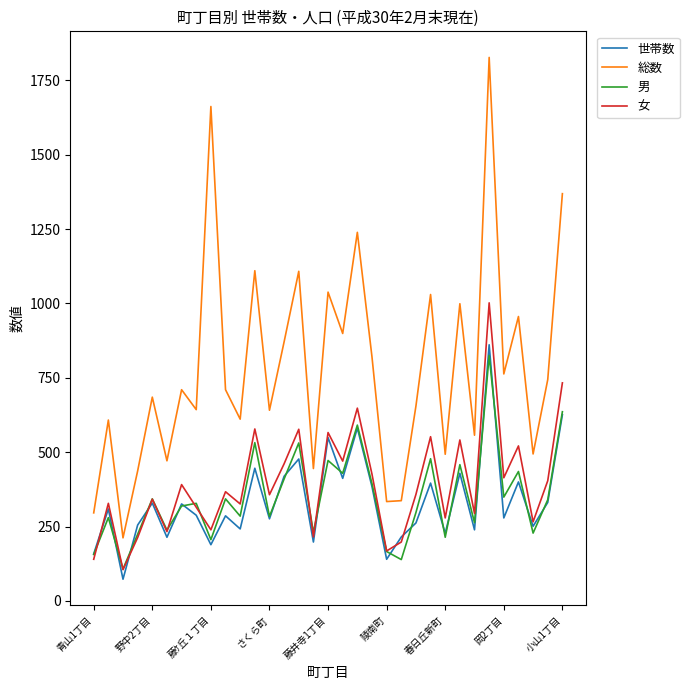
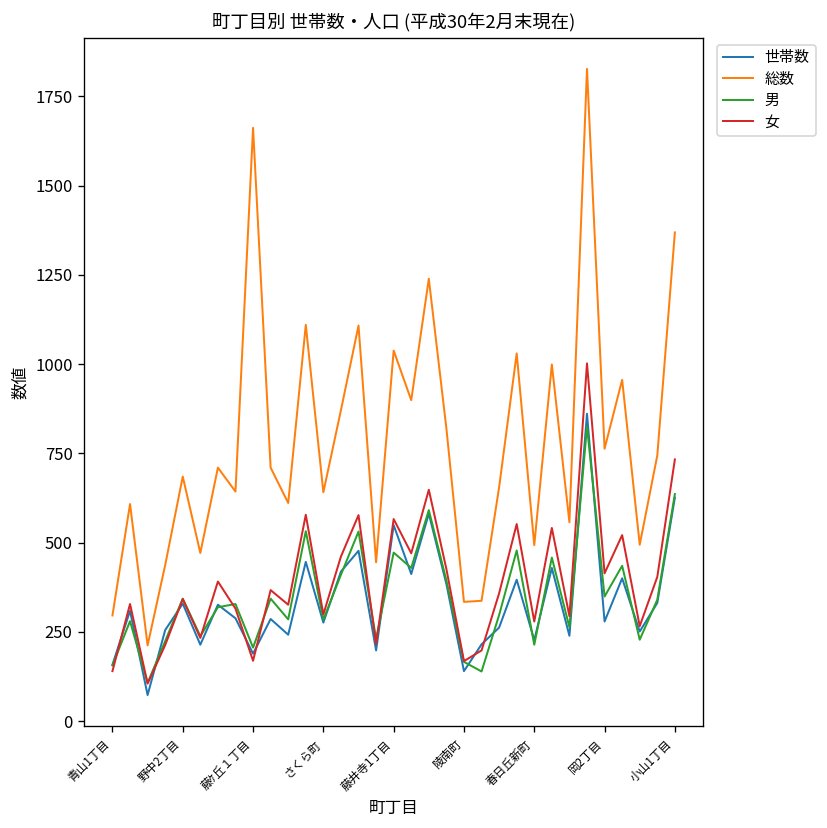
  {
    "世帯数": {
      "野中2丁目": 330,
      "藤ｹ丘１丁目": 190,
      "藤井寺1丁目": 550,
      "陵南町": 140,
      "春日丘新町": 230,
      "岡2丁目": 280,
      "小山1丁目": 630
    },
    "総数": {
      "青山1丁目": 300,
      "野中2丁目": 690,
      "藤ｹ丘１丁目": 1660,
      "さくら町": 640,
      "藤井寺1丁目": 1040,
      "陵南町": 330,
      "春日丘新町": 490,
      "岡2丁目": 760,
      "小山1丁目": 1370
    },
    "男": {
      "藤ｹ丘１丁目": 210,
      "藤井寺1丁目": 470,
      "春日丘新町": 210,
      "岡2丁目": 350,
      "小山1丁目": 640
    },
    "女": {
      "青山1丁目": 140,
-     "藤ｹ丘１丁目": 240,
-     "さくら町": 360,
+     "藤ｹ丘１丁目": 170,
+     "さくら町": 300,
      "藤井寺1丁目": 570,
      "春日丘新町": 280,
      "岡2丁目": 410,
      "小山1丁目": 730
    }
  }
